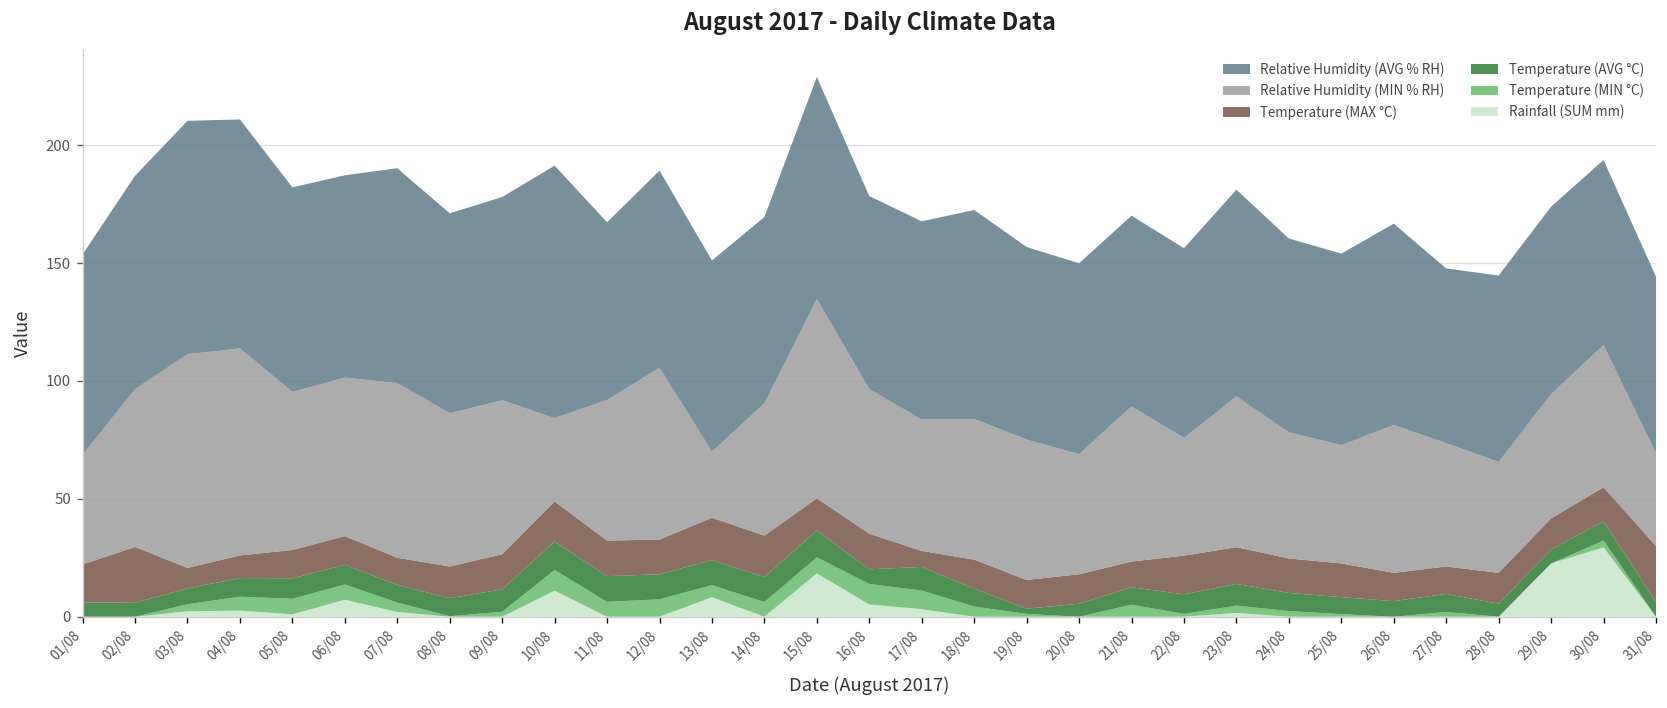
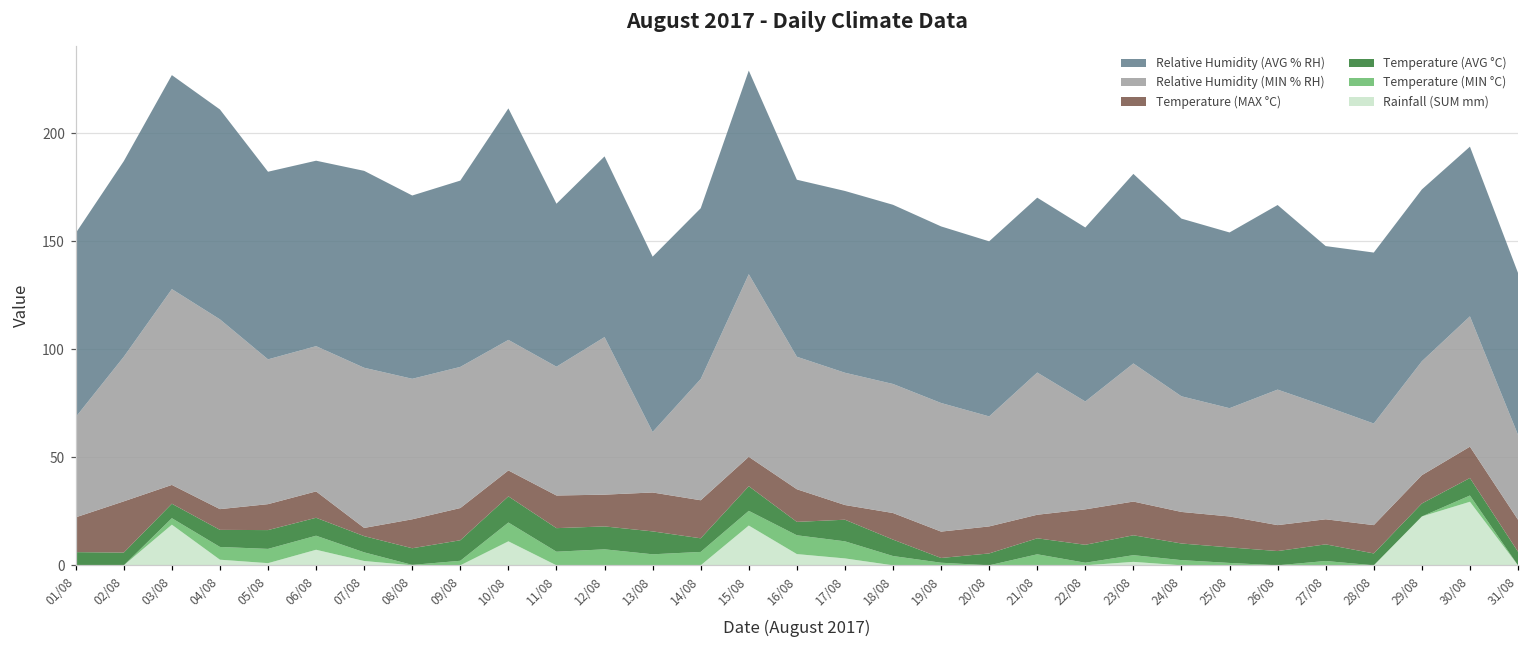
  {
    "Rainfall (SUM mm)": {
-     "03/08": 2,
+     "03/08": 19,
      "04/08": 3,
      "06/08": 7,
      "07/08": 2,
      "09/08": 0,
      "10/08": 11,
      "11/08": 0,
      "12/08": 0,
-     "13/08": 8,
+     "13/08": 0,
      "14/08": 0,
      "15/08": 18,
      "16/08": 5,
      "17/08": 3,
      "18/08": 0,
      "21/08": 0,
      "23/08": 2,
      "24/08": 0,
      "27/08": 0,
      "30/08": 29
    },
    "Temperature (MIN °C)": {
      "03/08": 3,
      "04/08": 6,
      "05/08": 7,
      "06/08": 6,
      "07/08": 4,
      "09/08": 2,
      "10/08": 9,
      "11/08": 6,
      "12/08": 7,
      "13/08": 5,
      "14/08": 6,
      "15/08": 7,
      "16/08": 9,
      "17/08": 8,
      "18/08": 4,
      "21/08": 5,
      "23/08": 3,
      "24/08": 2,
      "27/08": 2,
      "30/08": 3
    },
    "Temperature (AVG °C)": {
      "01/08": 6,
      "02/08": 6,
      "03/08": 7,
      "04/08": 8,
      "05/08": 9,
      "06/08": 8,
      "07/08": 8,
      "08/08": 8,
      "09/08": 10,
      "10/08": 12,
      "11/08": 11,
      "12/08": 11,
      "13/08": 11,
-     "14/08": 11,
+     "14/08": 6,
      "15/08": 11,
      "16/08": 6,
      "17/08": 10,
      "18/08": 8,
      "19/08": 2,
      "20/08": 6,
      "21/08": 7,
      "22/08": 8,
      "23/08": 9,
      "24/08": 8,
      "25/08": 7,
      "26/08": 7,
      "27/08": 8,
      "28/08": 6,
      "29/08": 6,
      "30/08": 8,
      "31/08": 6
    },
    "Temperature (MAX °C)": {
      "01/08": 16,
      "02/08": 24,
      "03/08": 9,
      "04/08": 10,
      "05/08": 12,
      "06/08": 12,
-     "07/08": 12,
+     "07/08": 4,
      "08/08": 13,
      "09/08": 15,
-     "10/08": 17,
+     "10/08": 12,
      "11/08": 15,
      "12/08": 15,
      "13/08": 18,
      "14/08": 18,
      "15/08": 14,
      "16/08": 15,
      "17/08": 7,
      "18/08": 12,
      "19/08": 12,
      "20/08": 13,
      "21/08": 11,
      "22/08": 16,
      "23/08": 16,
      "24/08": 15,
      "25/08": 14,
      "26/08": 12,
      "27/08": 12,
      "28/08": 13,
      "29/08": 13,
      "30/08": 15,
-     "31/08": 24
+     "31/08": 15
    },
    "Relative Humidity (MIN % RH)": {
      "01/08": 46,
      "02/08": 67,
      "03/08": 91,
      "04/08": 88,
      "05/08": 67,
      "06/08": 67,
      "07/08": 74,
      "08/08": 65,
      "09/08": 65,
-     "10/08": 35,
+     "10/08": 60,
      "11/08": 60,
      "12/08": 73,
      "13/08": 28,
      "14/08": 56,
      "15/08": 84,
      "16/08": 61,
-     "17/08": 56,
+     "17/08": 61,
      "18/08": 60,
      "19/08": 59,
      "20/08": 51,
      "21/08": 66,
      "22/08": 50,
      "23/08": 64,
      "24/08": 54,
      "25/08": 50,
      "26/08": 63,
      "27/08": 52,
      "28/08": 47,
      "29/08": 53,
      "30/08": 60,
      "31/08": 39
    },
    "Relative Humidity (AVG % RH)": {
      "01/08": 85,
      "02/08": 91,
      "03/08": 99,
      "04/08": 97,
      "05/08": 87,
      "06/08": 86,
      "07/08": 91,
      "08/08": 85,
      "09/08": 86,
      "10/08": 107,
      "11/08": 75,
      "12/08": 84,
      "13/08": 81,
      "14/08": 79,
      "15/08": 94,
      "16/08": 82,
      "17/08": 84,
-     "18/08": 89,
+     "18/08": 83,
      "19/08": 82,
      "20/08": 81,
      "21/08": 81,
      "22/08": 81,
      "23/08": 88,
      "24/08": 82,
      "25/08": 81,
      "26/08": 85,
      "27/08": 74,
      "28/08": 79,
      "29/08": 80,
      "30/08": 79,
      "31/08": 75
    }
  }
